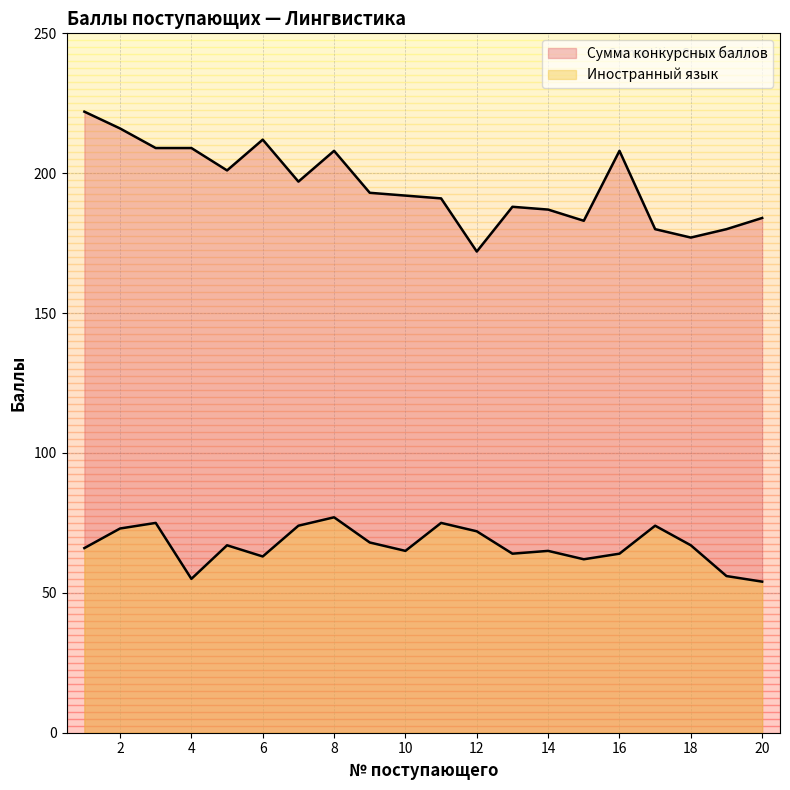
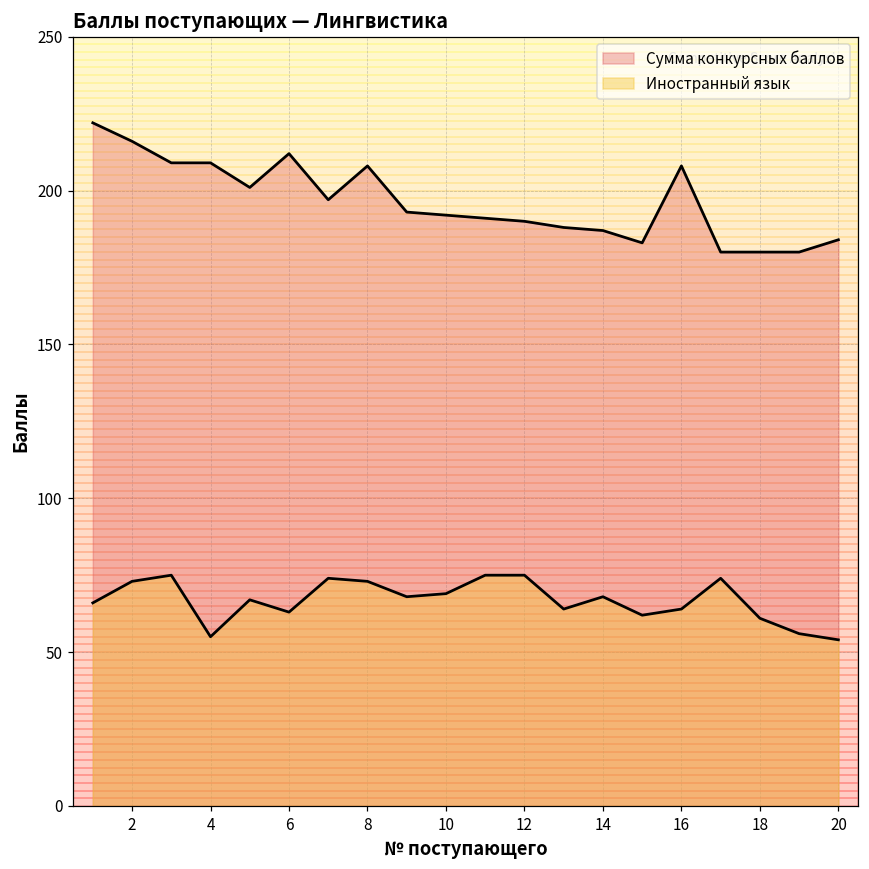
  {
    "Сумма конкурсных баллов": {
      "2": 216,
      "4": 209,
      "6": 212,
      "8": 208,
      "10": 192,
-     "12": 172,
+     "12": 190,
      "14": 187,
      "16": 208,
-     "18": 177,
+     "18": 180,
      "20": 184
    },
    "Иностранный язык": {
      "2": 73,
      "4": 55,
      "6": 63,
-     "8": 77,
-     "10": 65,
-     "12": 72,
-     "14": 65,
+     "8": 73,
+     "10": 69,
+     "12": 75,
+     "14": 68,
      "16": 64,
-     "18": 67,
+     "18": 61,
      "20": 54
    }
  }
